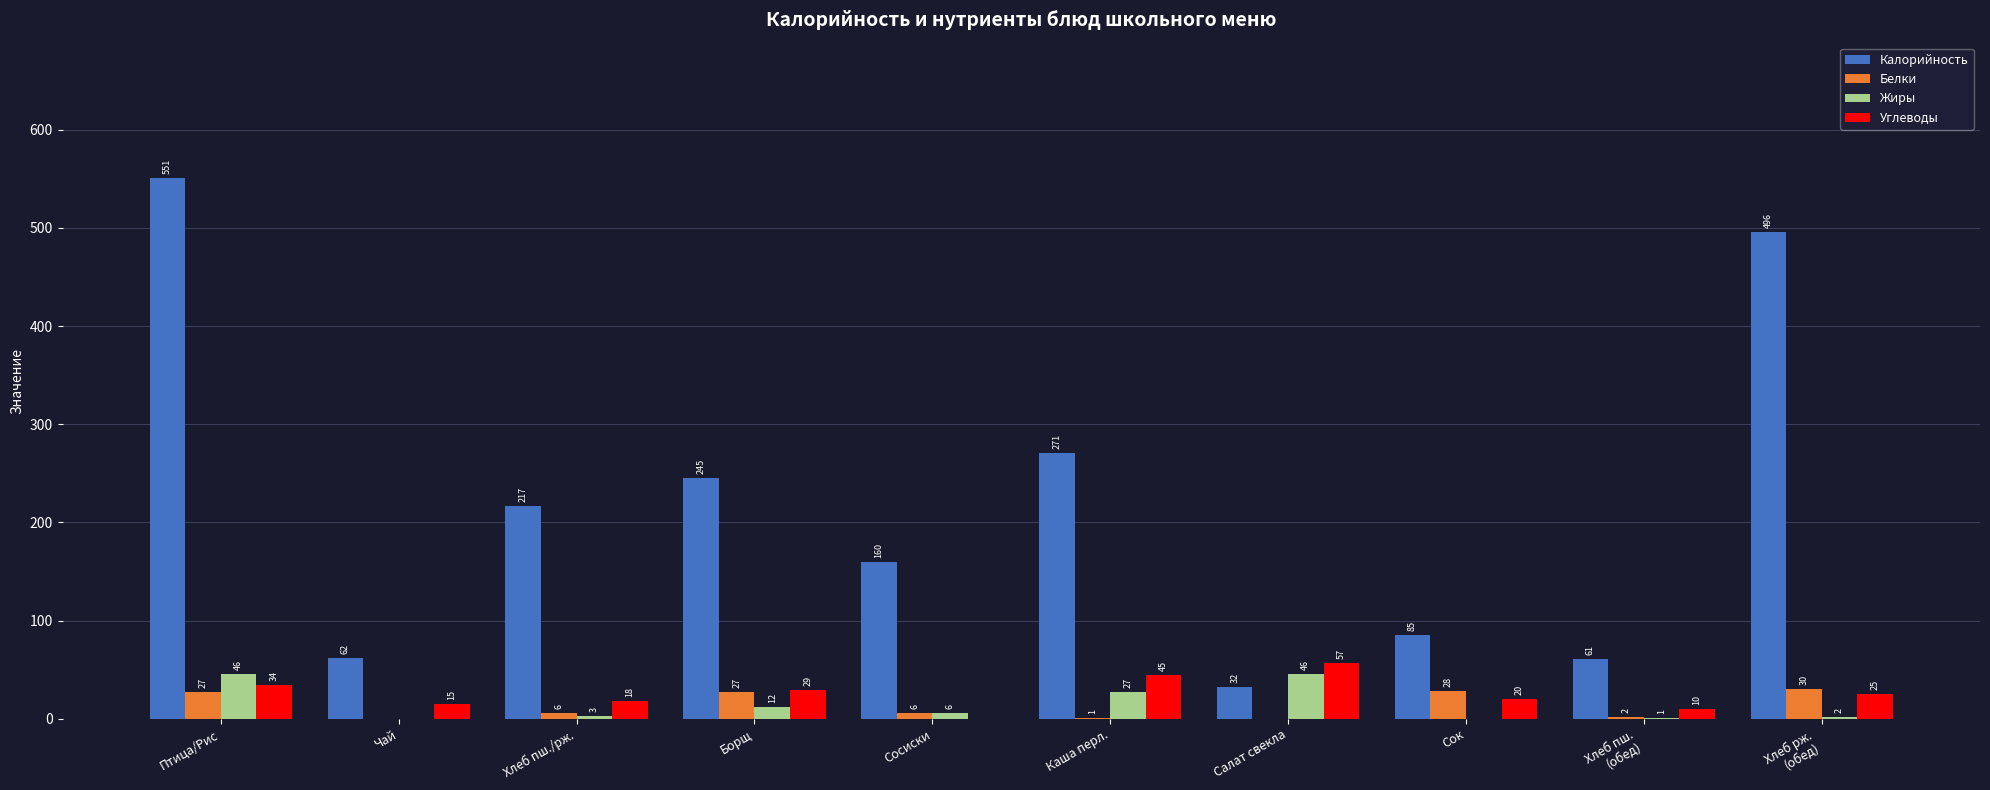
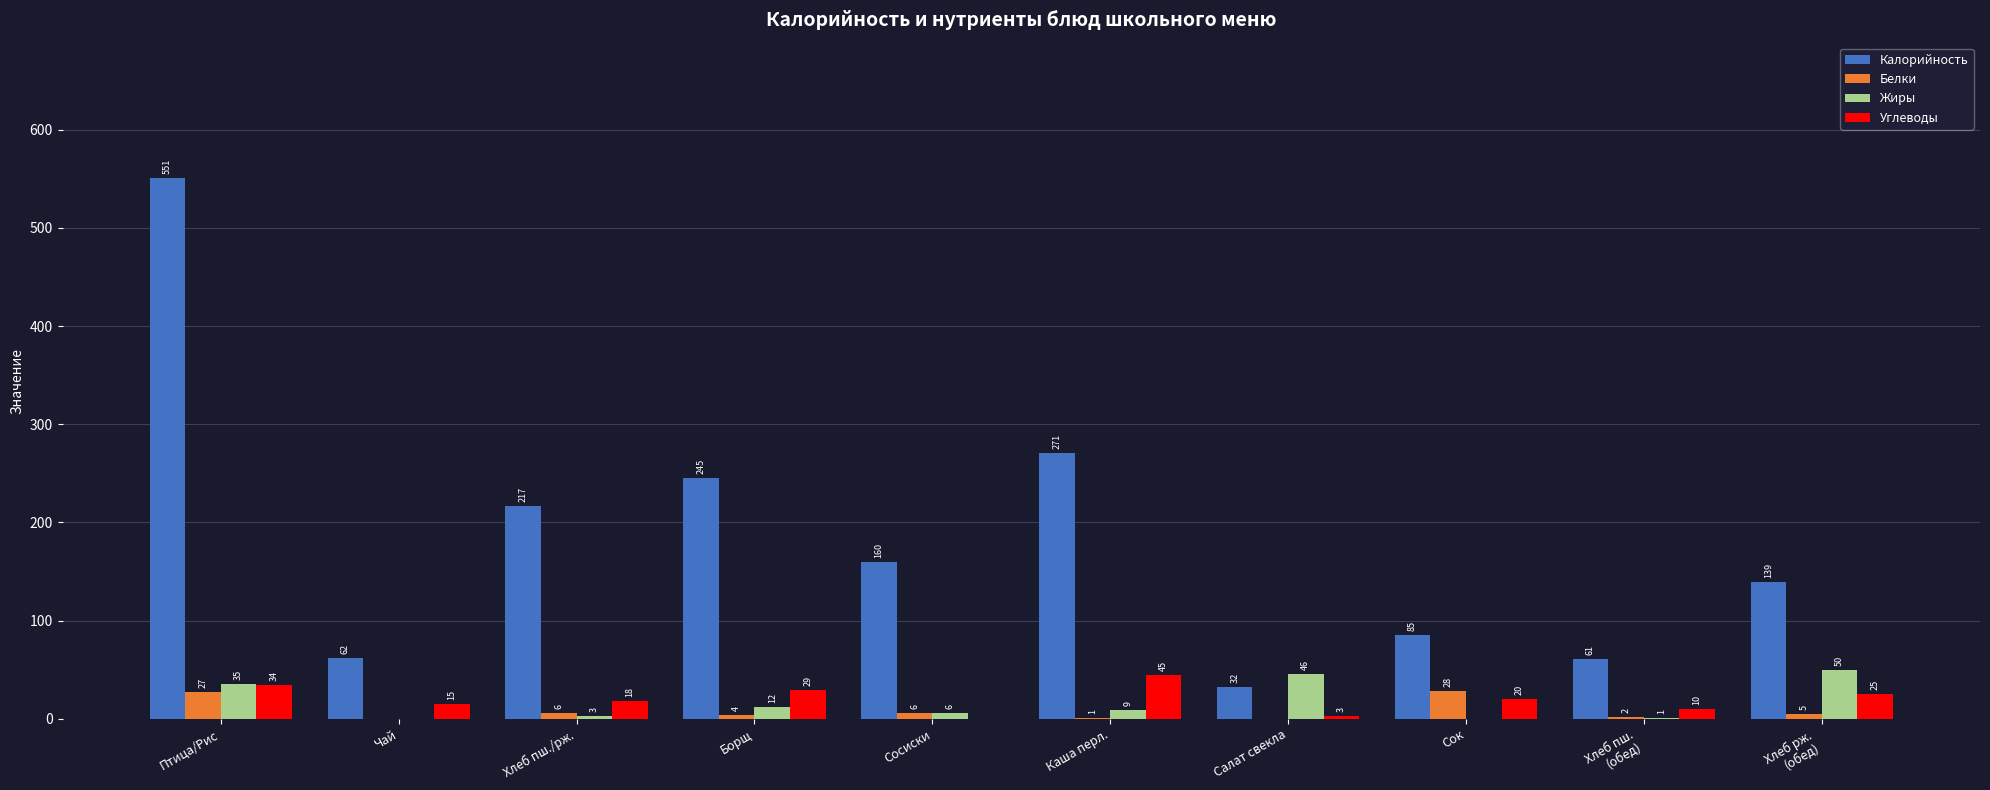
  {
    "Калорийность": {
      "Птица/Рис": 551,
      "Чай": 62,
      "Хлеб пш./рж.": 217,
      "Борщ": 245,
      "Сосиски": 160,
      "Каша перл.": 271,
      "Салат свекла": 32,
      "Сок": 85,
      "Хлеб пш. (обед)": 61,
-     "Хлеб рж. (обед)": 496
+     "Хлеб рж. (обед)": 139
    },
    "Белки": {
      "Птица/Рис": 27,
      "Хлеб пш./рж.": 6,
-     "Борщ": 27,
+     "Борщ": 4,
      "Сосиски": 6,
      "Каша перл.": 1,
      "Сок": 28,
      "Хлеб пш. (обед)": 2,
-     "Хлеб рж. (обед)": 30
+     "Хлеб рж. (обед)": 5
    },
    "Жиры": {
-     "Птица/Рис": 46,
+     "Птица/Рис": 35,
      "Хлеб пш./рж.": 3,
      "Борщ": 12,
      "Сосиски": 6,
-     "Каша перл.": 27,
+     "Каша перл.": 9,
      "Салат свекла": 46,
      "Хлеб пш. (обед)": 1,
-     "Хлеб рж. (обед)": 2
+     "Хлеб рж. (обед)": 50
    },
    "Углеводы": {
      "Птица/Рис": 34,
      "Чай": 15,
      "Хлеб пш./рж.": 18,
      "Борщ": 29,
      "Каша перл.": 45,
-     "Салат свекла": 57,
+     "Салат свекла": 3,
      "Сок": 20,
      "Хлеб пш. (обед)": 10,
      "Хлеб рж. (обед)": 25
    }
  }
